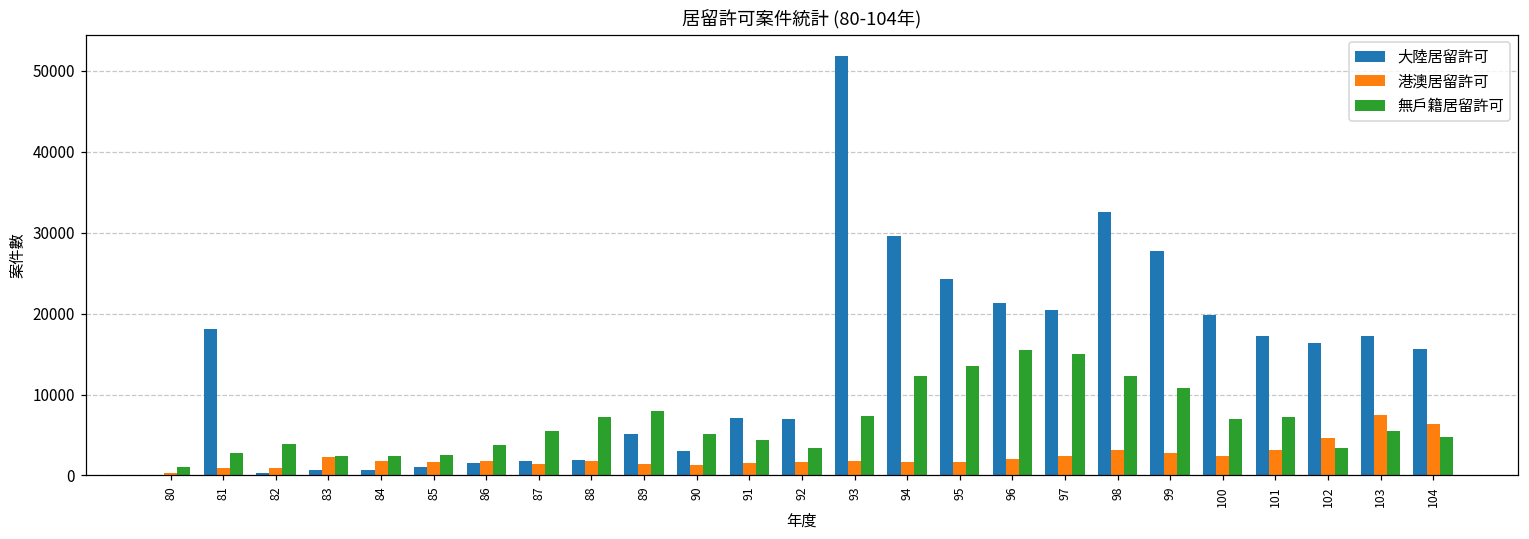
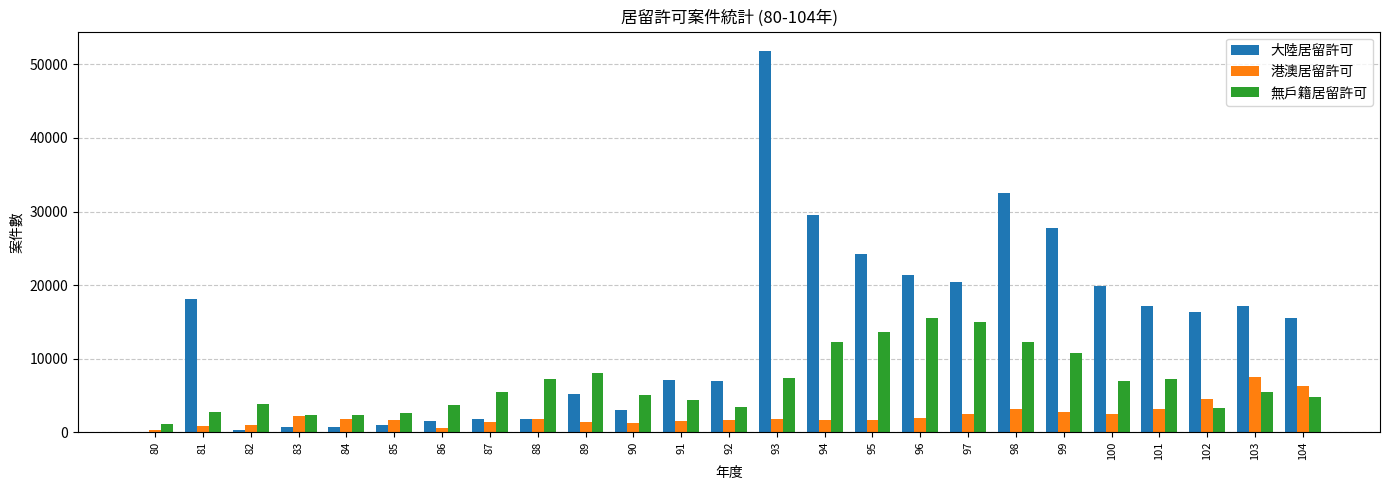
  {
    "大陸居留許可": {
      "81": 18000,
      "82": 0,
      "83": 1000,
      "84": 1000,
      "85": 1000,
      "86": 1000,
      "87": 2000,
      "88": 2000,
      "89": 5000,
      "90": 3000,
      "91": 7000,
      "92": 7000,
      "93": 52000,
      "94": 30000,
      "95": 24000,
      "96": 21000,
      "97": 20000,
      "98": 33000,
      "99": 28000,
      "100": 20000,
      "101": 17000,
      "102": 16000,
      "103": 17000,
      "104": 16000
    },
    "港澳居留許可": {
      "81": 1000,
      "82": 1000,
      "83": 2000,
      "84": 2000,
      "85": 2000,
-     "86": 2000,
+     "86": 1000,
      "87": 1000,
      "88": 2000,
      "89": 1000,
      "90": 1000,
      "91": 2000,
      "92": 2000,
      "93": 2000,
      "94": 2000,
      "95": 2000,
      "96": 2000,
      "97": 2000,
      "98": 3000,
      "99": 3000,
      "100": 2000,
      "101": 3000,
      "102": 5000,
      "103": 8000,
      "104": 6000
    },
    "無戶籍居留許可": {
      "80": 1000,
      "81": 3000,
      "82": 4000,
      "83": 2000,
      "84": 2000,
      "85": 3000,
      "86": 4000,
      "87": 5000,
      "88": 7000,
      "89": 8000,
      "90": 5000,
      "91": 4000,
      "92": 3000,
      "93": 7000,
      "94": 12000,
      "95": 14000,
      "96": 16000,
      "97": 15000,
      "98": 12000,
      "99": 11000,
      "100": 7000,
      "101": 7000,
      "102": 3000,
      "103": 5000,
      "104": 5000
    }
  }
